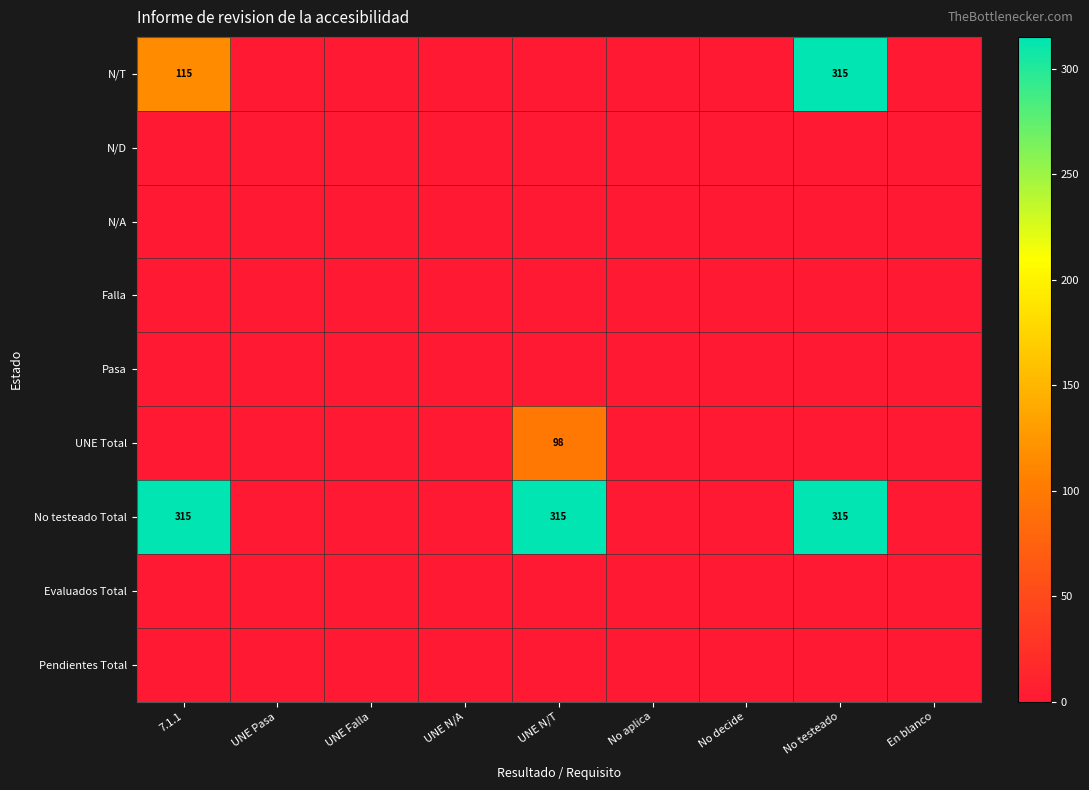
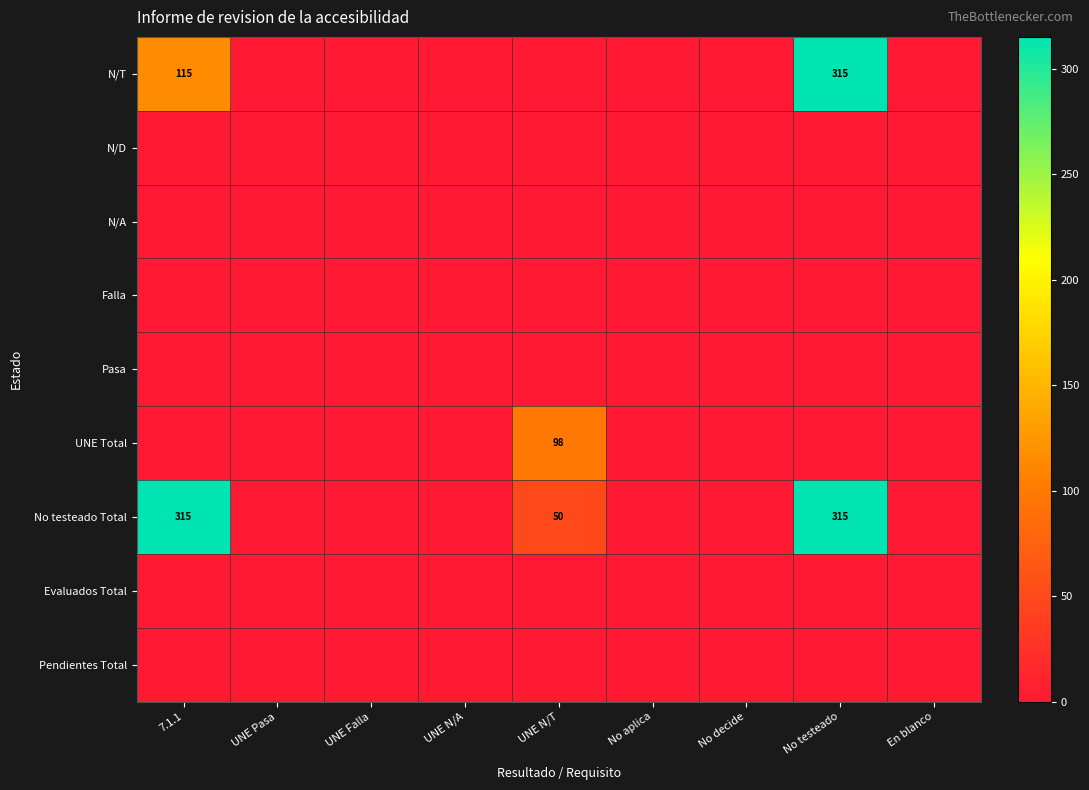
  {
    "N/T": {
      "7.1.1": 115,
      "No testeado": 315
    },
    "UNE Total": {
      "UNE N/T": 98
    },
    "No testeado Total": {
      "7.1.1": 315,
-     "UNE N/T": 315,
+     "UNE N/T": 50,
      "No testeado": 315
    }
  }
